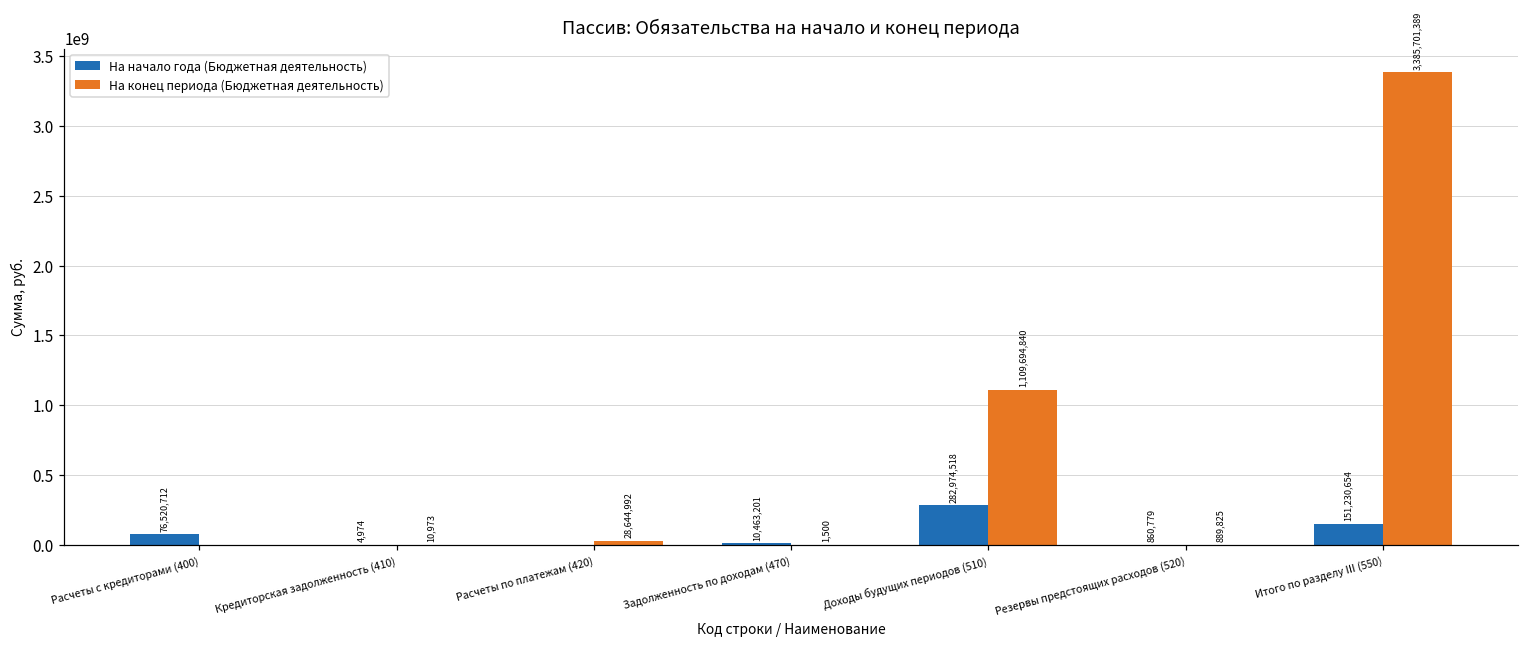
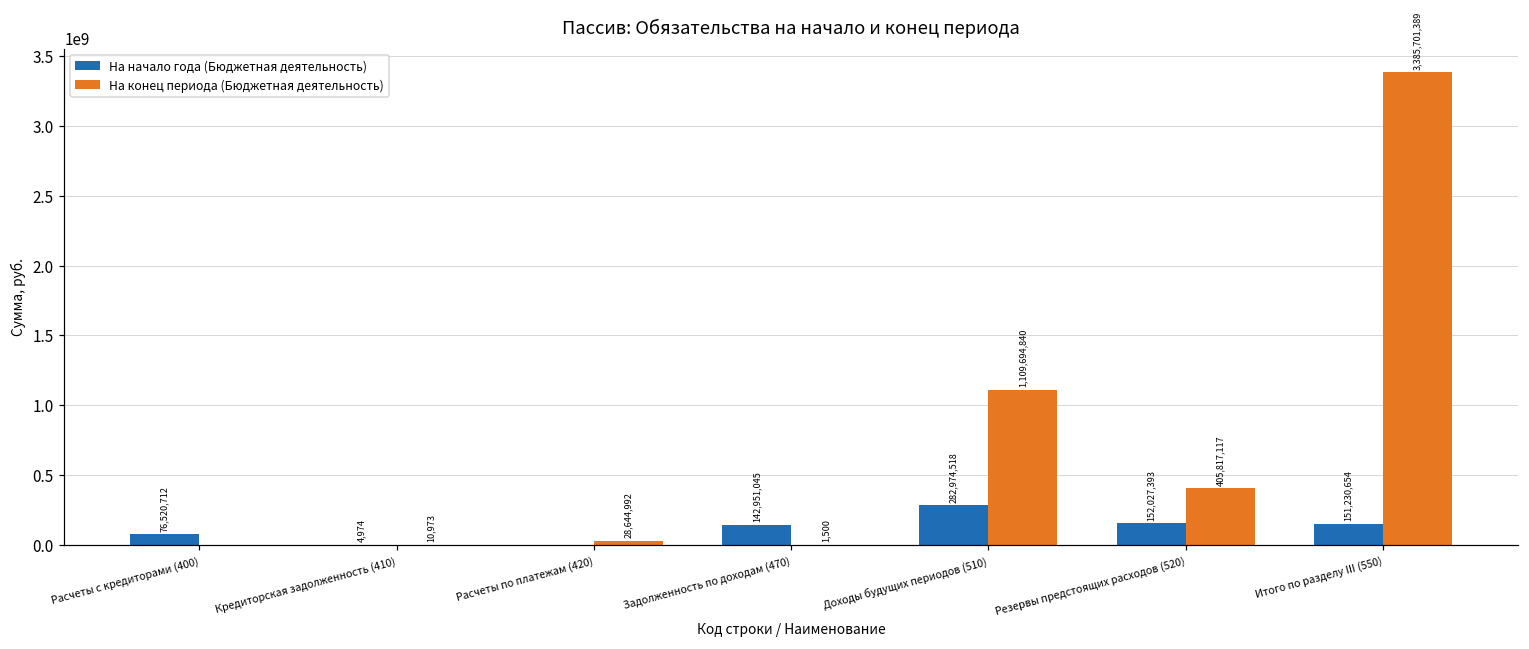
  {
    "На начало года (Бюджетная деятельность)": {
      "Расчеты с кредиторами (400)": "76,520,712",
      "Кредиторская задолженность (410)": "4,974",
-     "Задолженность по доходам (470)": "10,463,201",
+     "Задолженность по доходам (470)": "142,951,045",
      "Доходы будущих периодов (510)": "282,974,518",
-     "Резервы предстоящих расходов (520)": "860,779",
+     "Резервы предстоящих расходов (520)": "152,027,393",
      "Итого по разделу III (550)": "151,230,654"
    },
    "На конец периода (Бюджетная деятельность)": {
      "Кредиторская задолженность (410)": "10,973",
      "Расчеты по платежам (420)": "28,644,992",
      "Задолженность по доходам (470)": "1,500",
      "Доходы будущих периодов (510)": "1,109,694,840",
-     "Резервы предстоящих расходов (520)": "889,825",
+     "Резервы предстоящих расходов (520)": "405,817,117",
      "Итого по разделу III (550)": "3,385,701,389"
    }
  }
